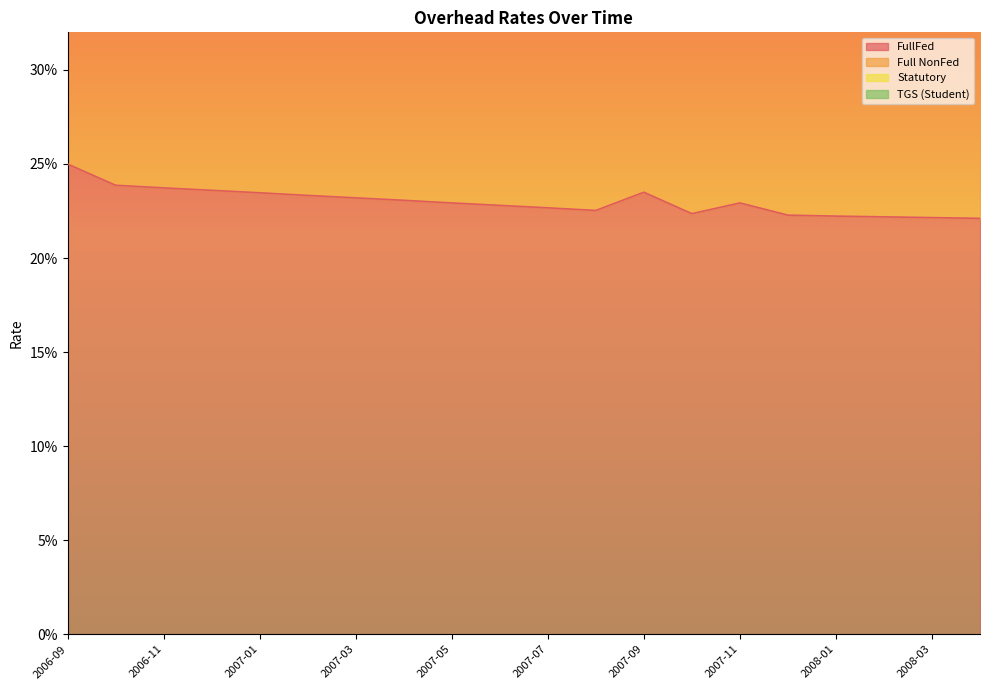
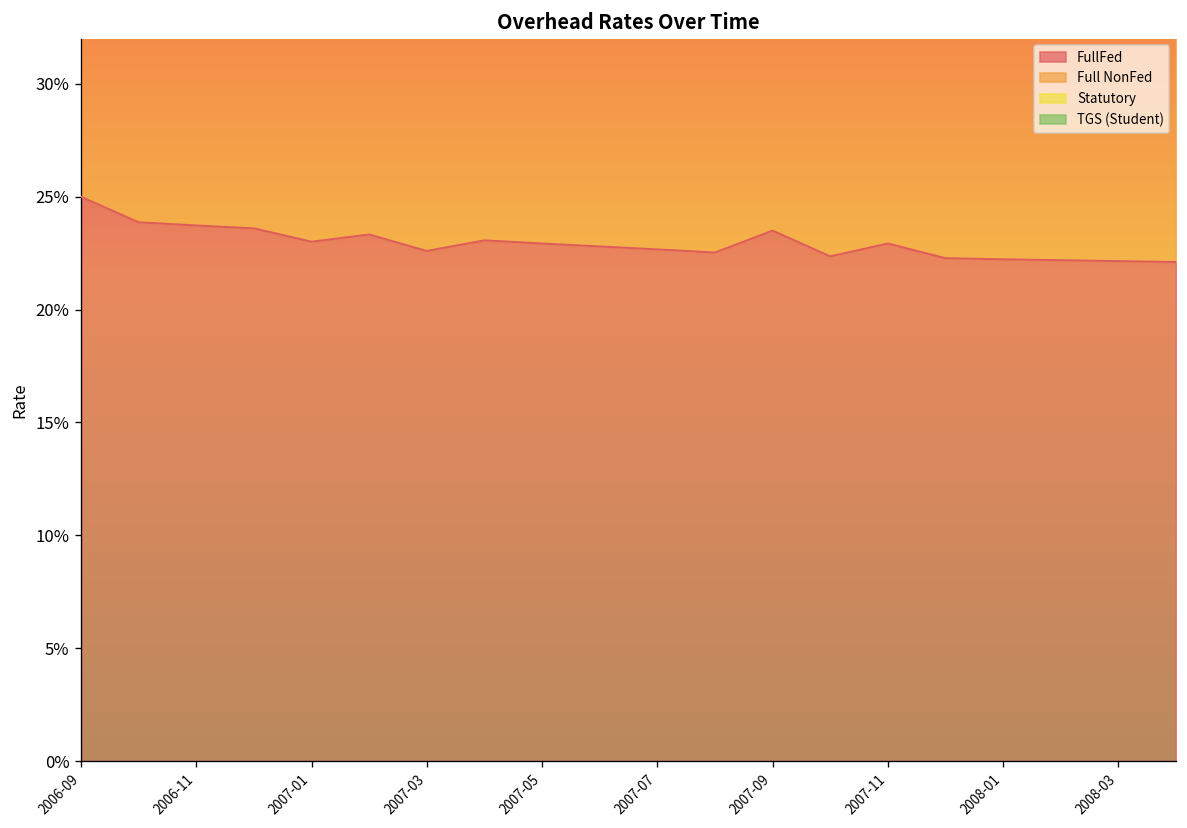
  {
    "FullFed": {
      "2006-09": "25.0%",
      "2006-11": "23.7%",
-     "2007-01": "23.5%",
-     "2007-03": "23.2%",
+     "2007-01": "23.0%",
+     "2007-03": "22.6%",
      "2007-05": "22.9%",
      "2007-07": "22.7%",
      "2007-09": "23.5%",
      "2007-11": "22.9%",
      "2008-01": "22.2%",
      "2008-03": "22.2%"
    }
  }
